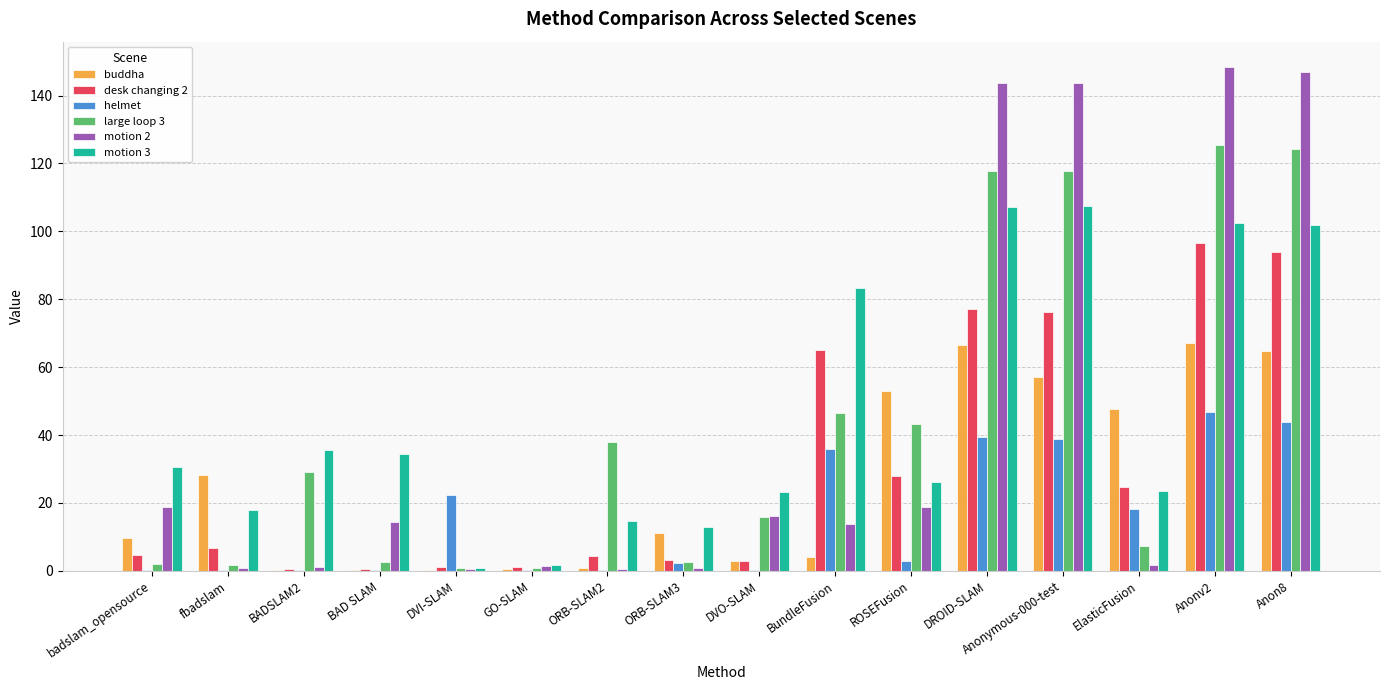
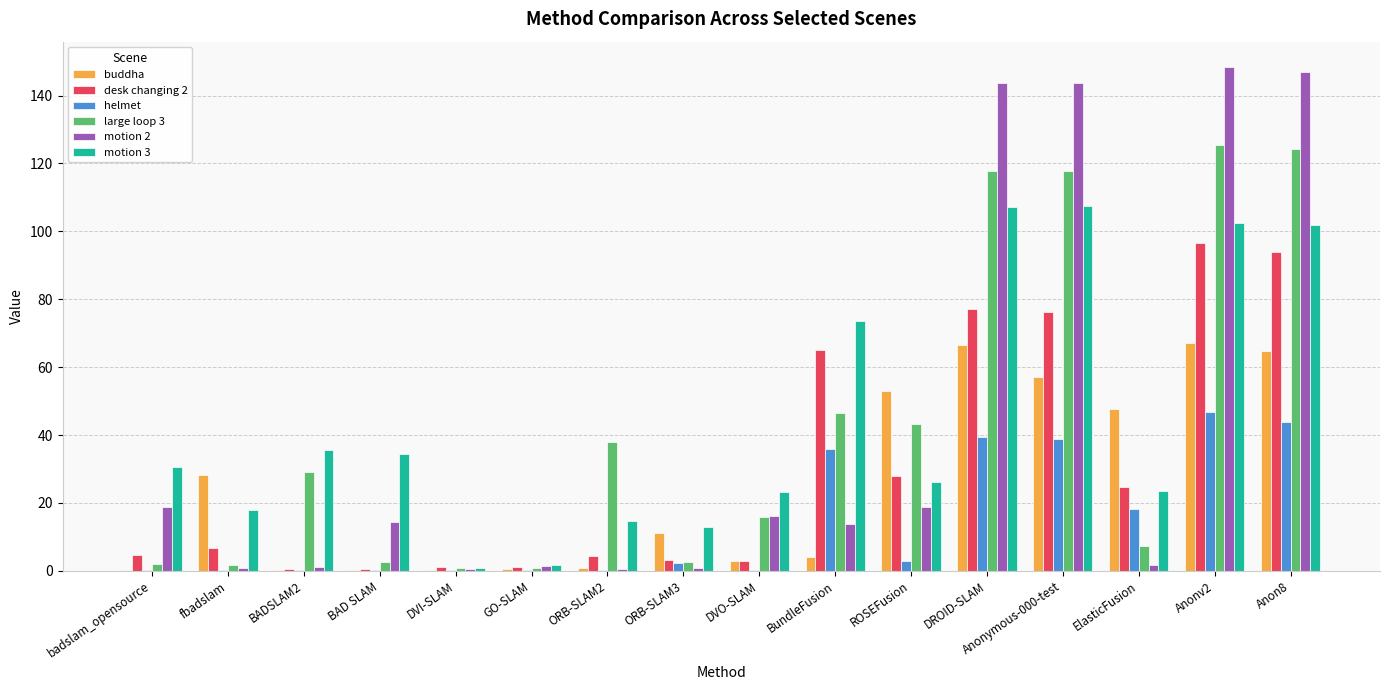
  {
    "buddha": {
-     "badslam_opensource": 10,
+     "badslam_opensource": 0,
      "fbadslam": 28,
      "ORB-SLAM3": 11,
      "DVO-SLAM": 3,
      "BundleFusion": 4,
      "ROSEFusion": 53,
      "DROID-SLAM": 67,
      "Anonymous-000-test": 57,
      "ElasticFusion": 48,
      "Anonv2": 67,
      "Anon8": 65
    },
    "desk changing 2": {
      "badslam_opensource": 5,
      "fbadslam": 7,
      "DVI-SLAM": 1,
      "GO-SLAM": 1,
      "ORB-SLAM2": 4,
      "ORB-SLAM3": 3,
      "DVO-SLAM": 3,
      "BundleFusion": 65,
      "ROSEFusion": 28,
      "DROID-SLAM": 77,
      "Anonymous-000-test": 76,
      "ElasticFusion": 25,
      "Anonv2": 96,
      "Anon8": 94
    },
    "helmet": {
-     "DVI-SLAM": 22,
+     "DVI-SLAM": 0,
      "ORB-SLAM3": 2,
      "BundleFusion": 36,
      "ROSEFusion": 3,
      "DROID-SLAM": 39,
      "Anonymous-000-test": 39,
      "ElasticFusion": 18,
      "Anonv2": 47,
      "Anon8": 44
    },
    "large loop 3": {
      "badslam_opensource": 2,
      "fbadslam": 2,
      "BADSLAM2": 29,
      "BAD SLAM": 3,
      "GO-SLAM": 1,
      "ORB-SLAM2": 38,
      "ORB-SLAM3": 3,
      "DVO-SLAM": 16,
      "BundleFusion": 47,
      "ROSEFusion": 43,
      "DROID-SLAM": 118,
      "Anonymous-000-test": 118,
      "ElasticFusion": 7,
      "Anonv2": 125,
      "Anon8": 124
    },
    "motion 2": {
      "badslam_opensource": 19,
      "fbadslam": 1,
      "BADSLAM2": 1,
      "BAD SLAM": 14,
      "GO-SLAM": 1,
      "ORB-SLAM3": 1,
      "DVO-SLAM": 16,
      "BundleFusion": 14,
      "ROSEFusion": 19,
      "DROID-SLAM": 144,
      "Anonymous-000-test": 144,
      "ElasticFusion": 2,
      "Anonv2": 148,
      "Anon8": 147
    },
    "motion 3": {
      "badslam_opensource": 31,
      "fbadslam": 18,
      "BADSLAM2": 36,
      "BAD SLAM": 34,
      "DVI-SLAM": 1,
      "GO-SLAM": 2,
      "ORB-SLAM2": 15,
      "ORB-SLAM3": 13,
      "DVO-SLAM": 23,
-     "BundleFusion": 83,
+     "BundleFusion": 74,
      "ROSEFusion": 26,
      "DROID-SLAM": 107,
      "Anonymous-000-test": 107,
      "ElasticFusion": 24,
      "Anonv2": 102,
      "Anon8": 102
    }
  }
